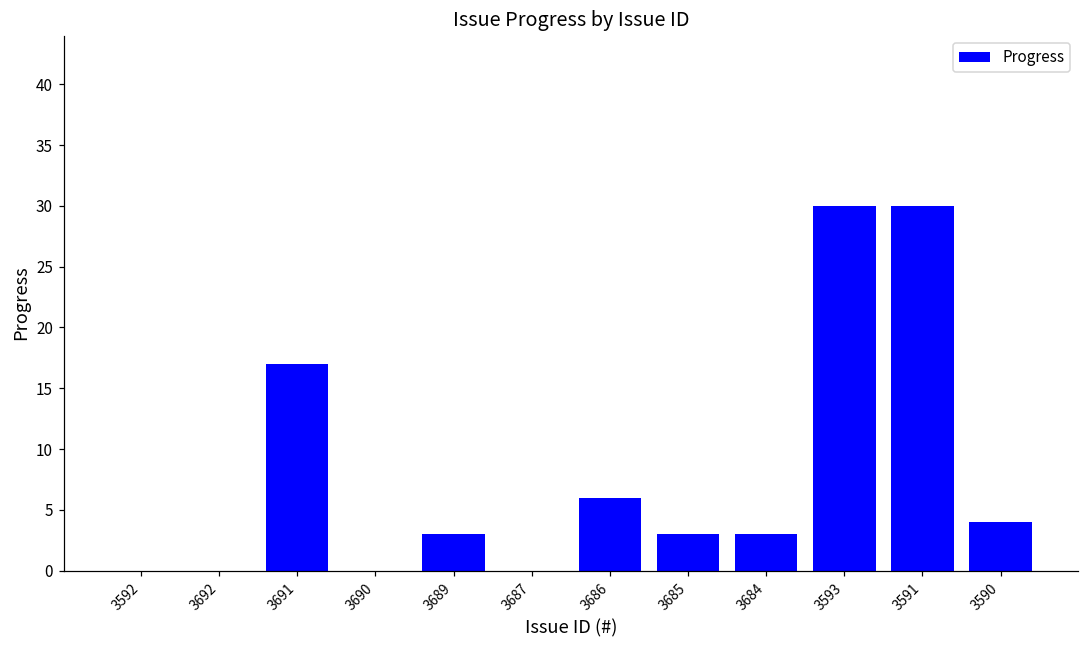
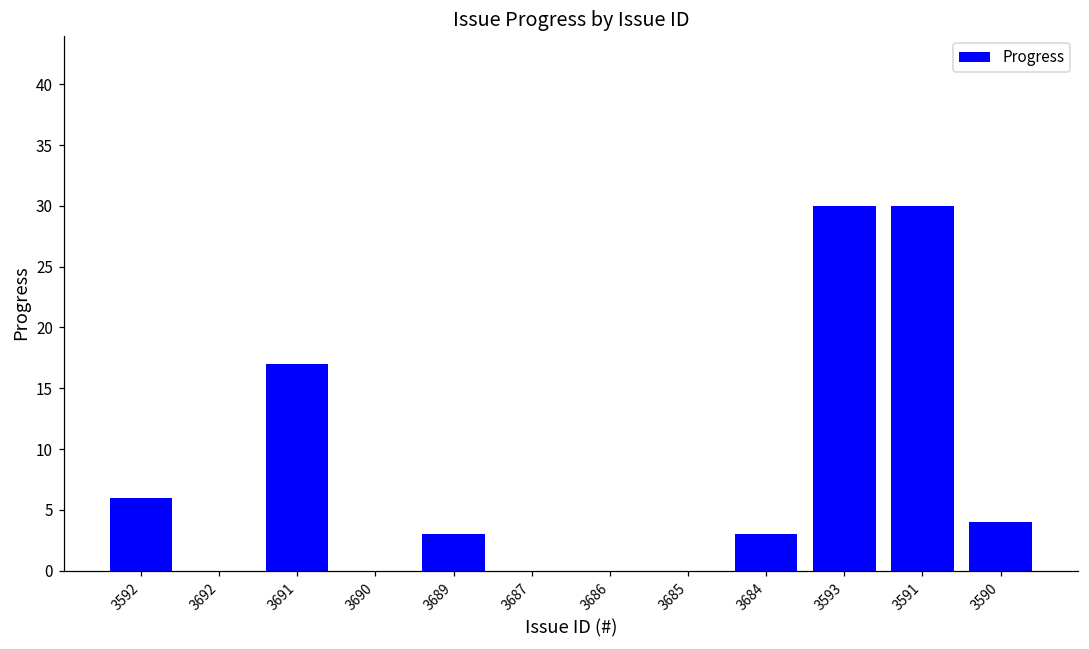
  {
-   "3592": 0,
+   "3592": 6,
    "3692": 0,
    "3691": 17,
    "3690": 0,
    "3689": 3,
    "3687": 0,
-   "3686": 6,
-   "3685": 3,
+   "3686": 0,
+   "3685": 0,
    "3684": 3,
    "3593": 30,
    "3591": 30,
    "3590": 4
  }
